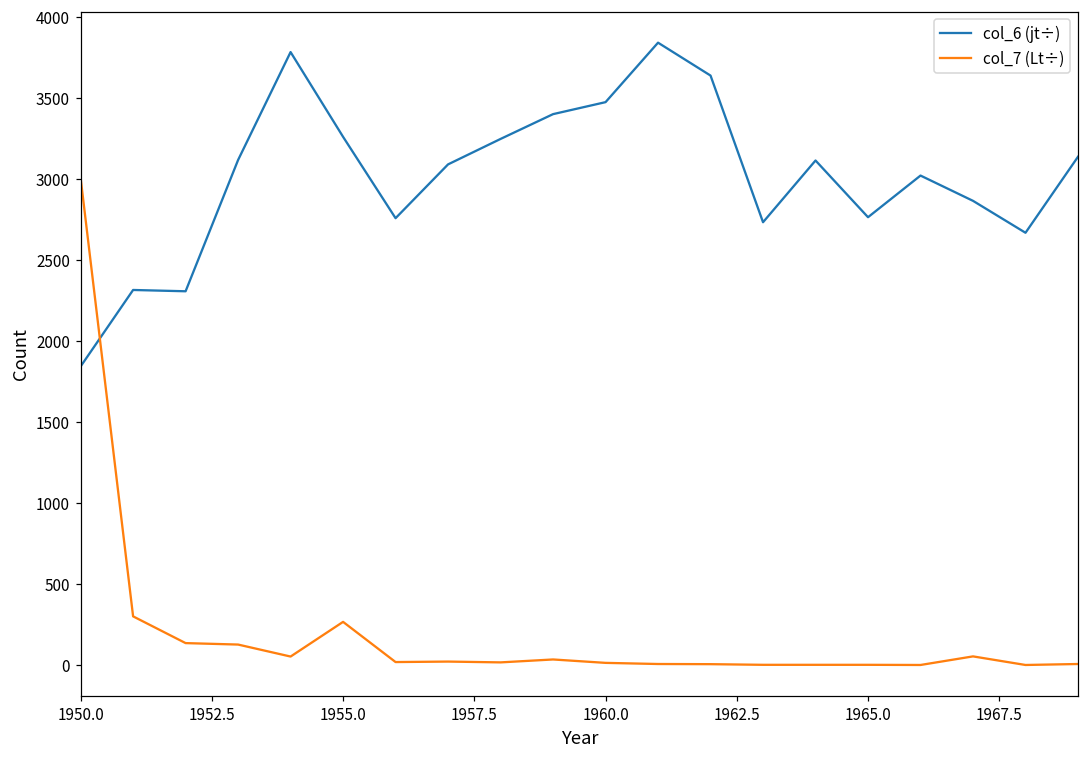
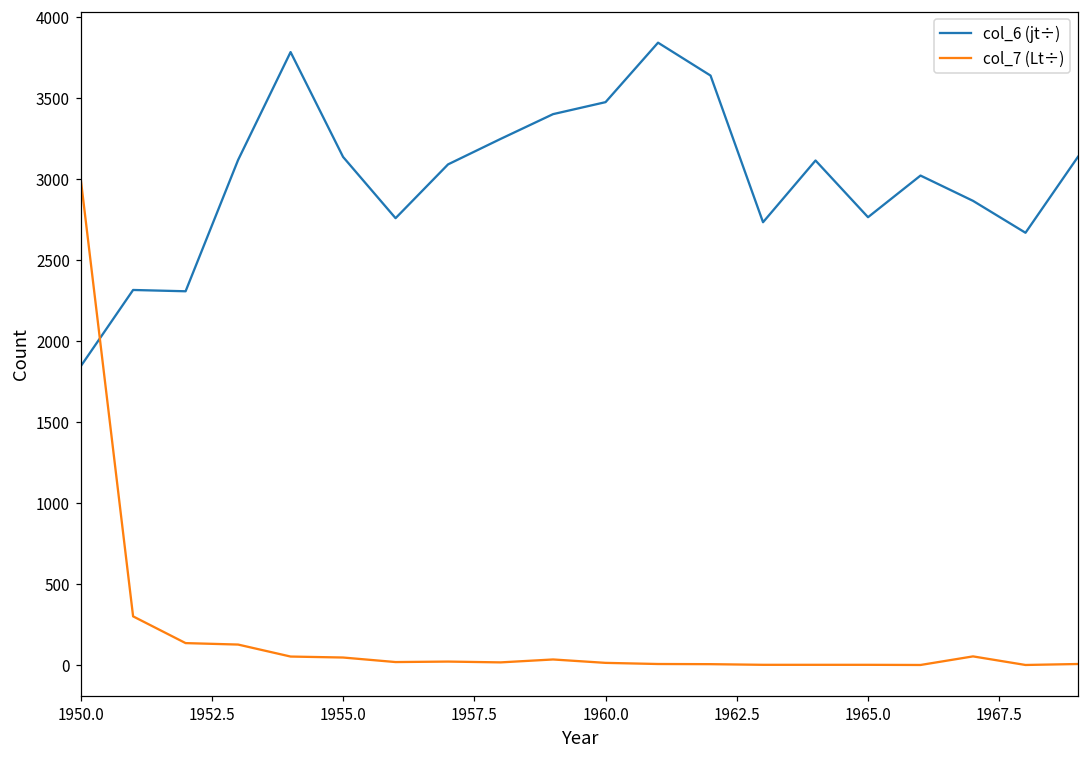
  {
    "col_6 (jt÷)": {
      "1950.0": 1840,
-     "1955.0": 3260,
+     "1955.0": 3140,
      "1960.0": 3470,
      "1965.0": 2760
    },
    "col_7 (Lt÷)": {
      "1950.0": 3010,
-     "1955.0": 270,
+     "1955.0": 50,
      "1960.0": 10,
      "1965.0": 0
    }
  }
